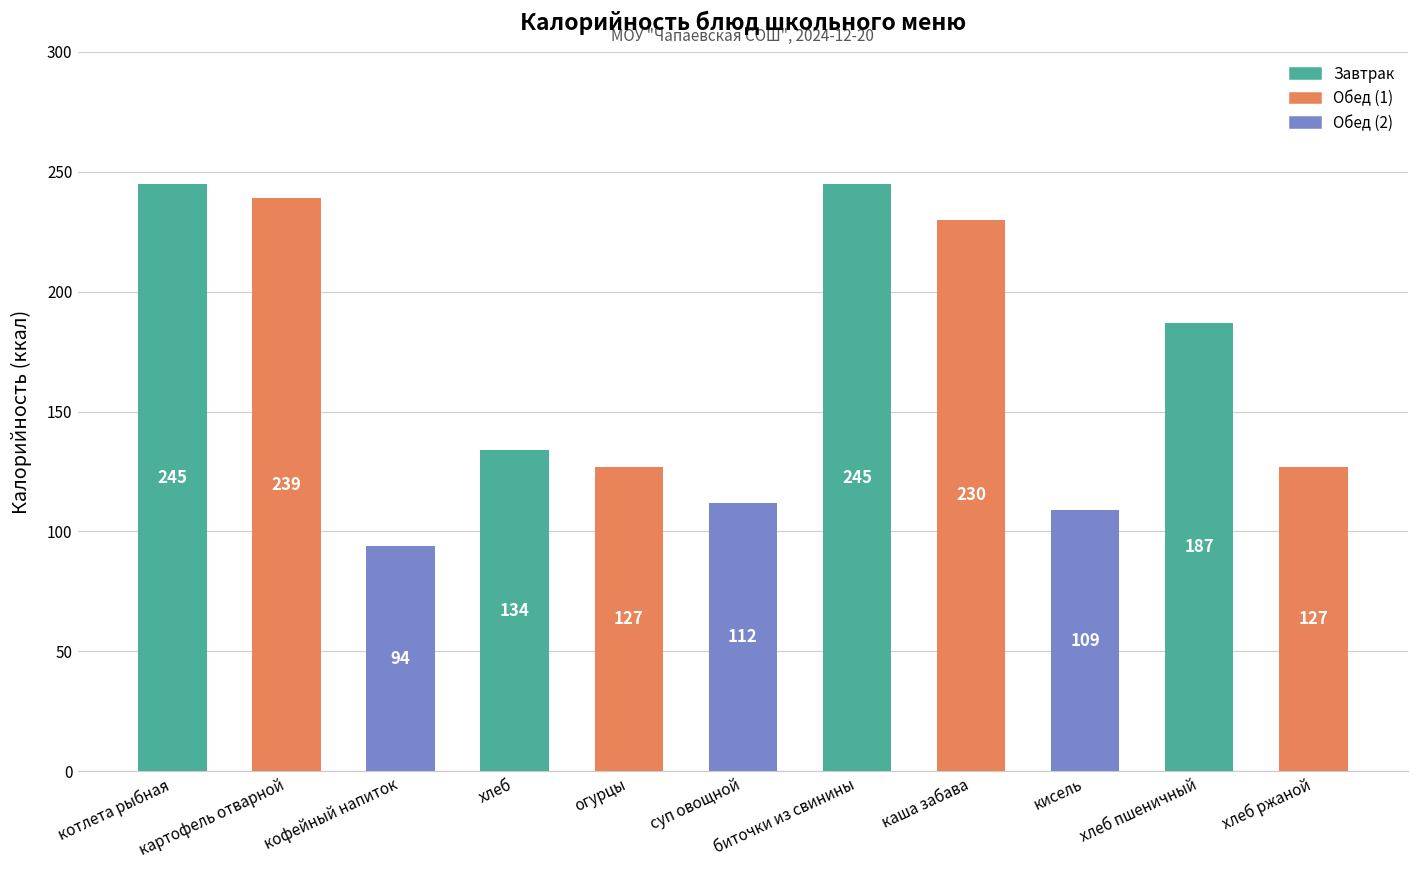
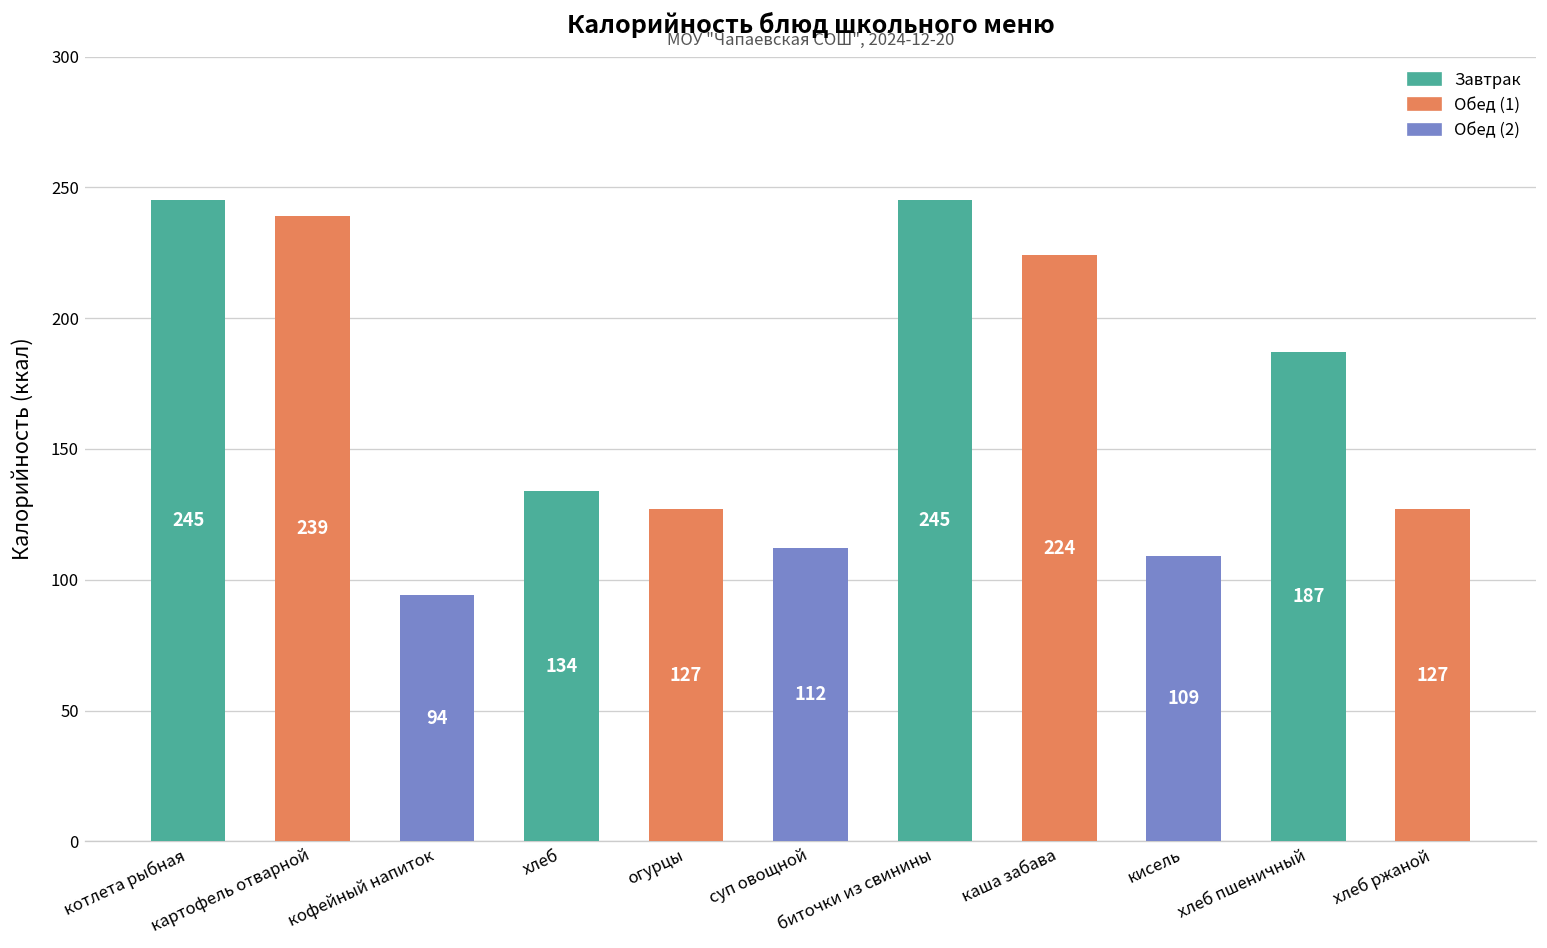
  {
    "котлета рыбная": 245,
    "картофель отварной": 239,
    "кофейный напиток": 94,
    "хлеб": 134,
    "огурцы": 127,
    "суп овощной": 112,
    "биточки из свинины": 245,
-   "каша забава": 230,
+   "каша забава": 224,
    "кисель": 109,
    "хлеб пшеничный": 187,
    "хлеб ржаной": 127
  }
